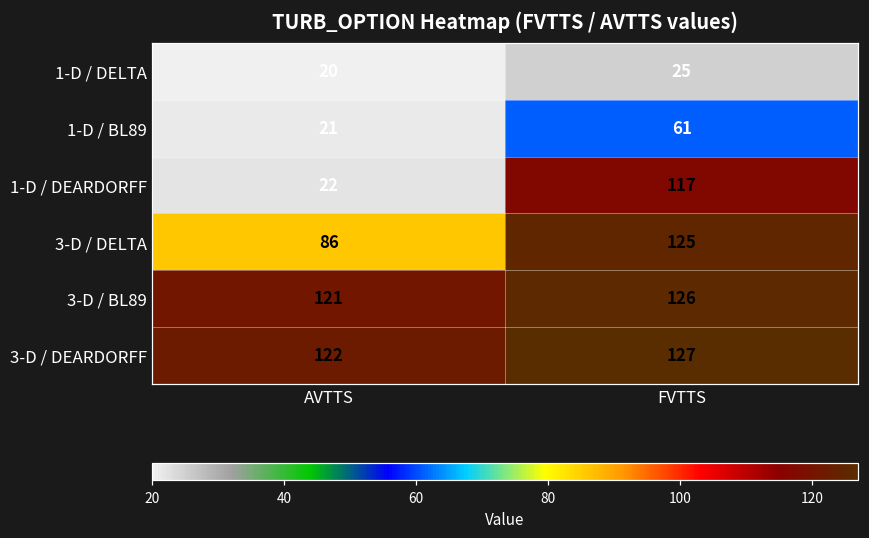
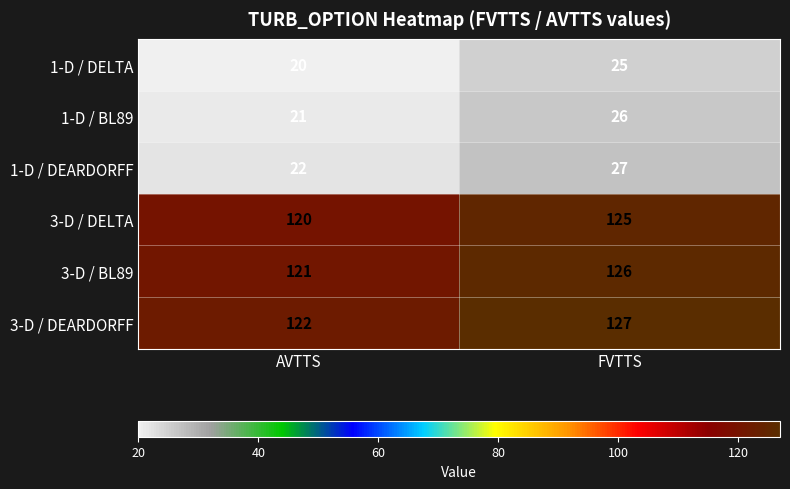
  {
    "1-D / BL89": {
-     "FVTTS": 61
+     "FVTTS": 26
    },
    "1-D / DEARDORFF": {
-     "FVTTS": 117
+     "FVTTS": 27
    },
    "3-D / DELTA": {
-     "AVTTS": 86,
+     "AVTTS": 120,
      "FVTTS": 125
    },
    "3-D / BL89": {
      "AVTTS": 121,
      "FVTTS": 126
    },
    "3-D / DEARDORFF": {
      "AVTTS": 122,
      "FVTTS": 127
    }
  }
